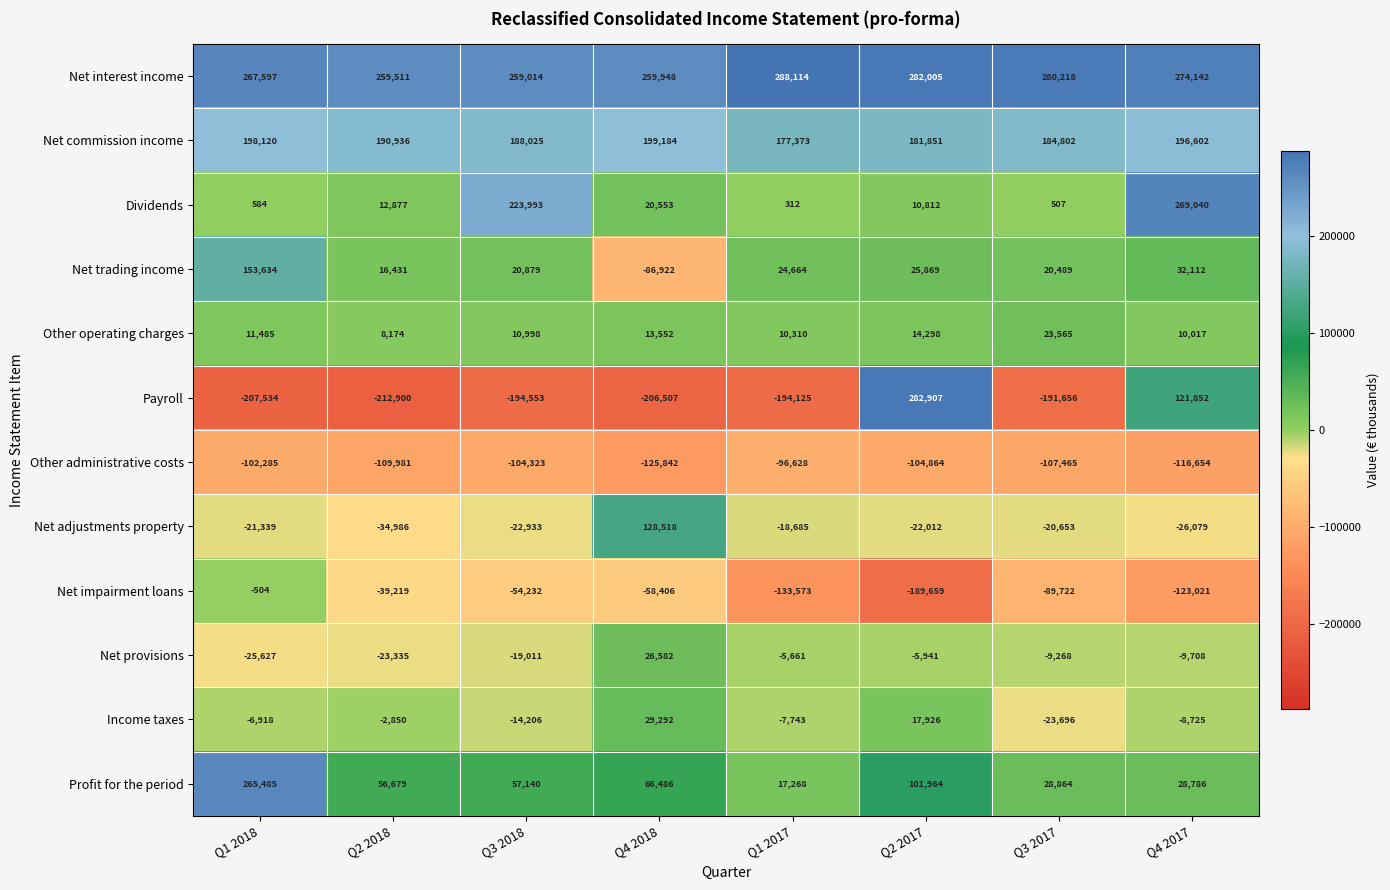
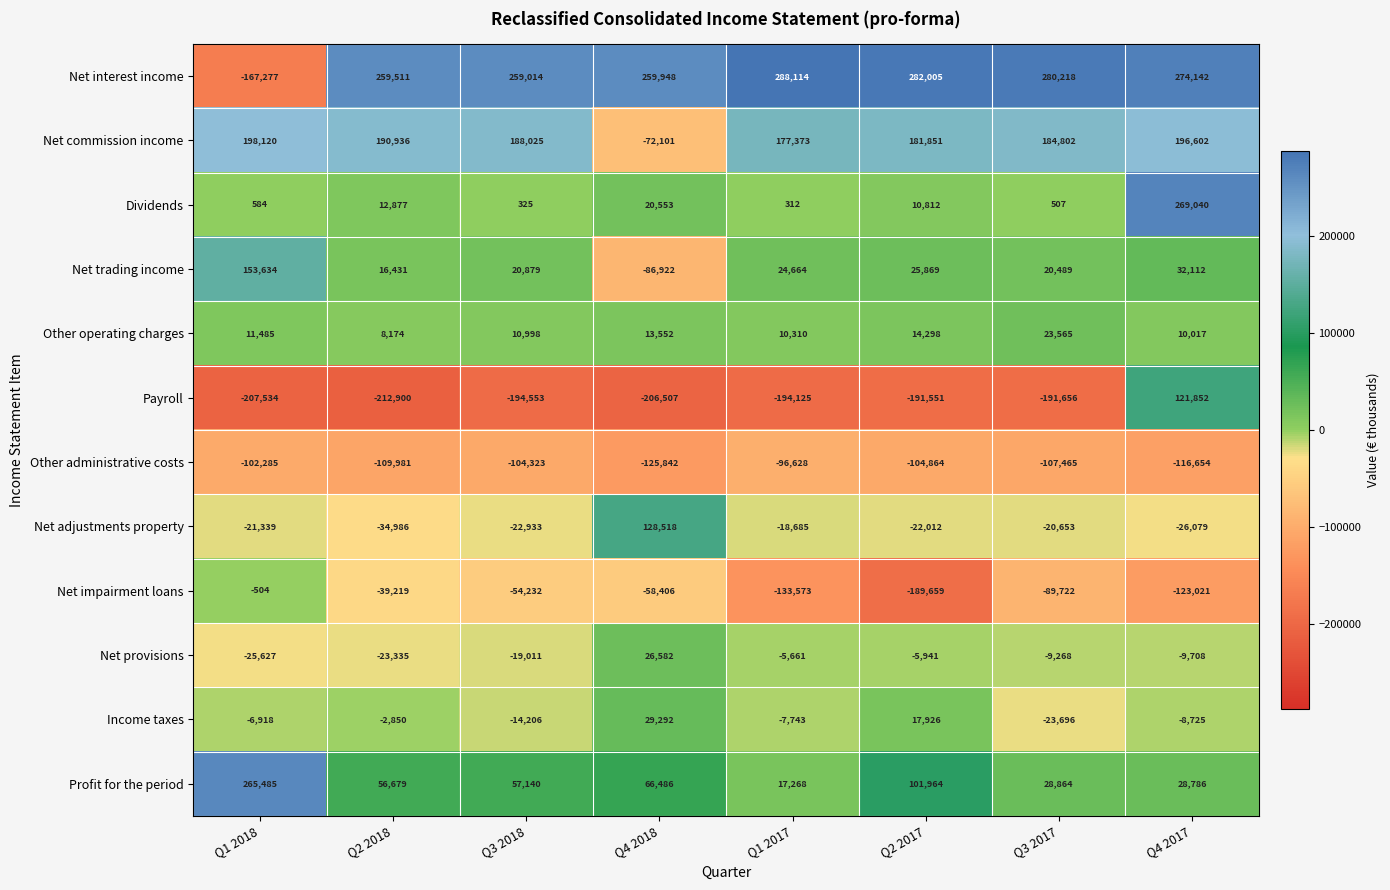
  {
    "Net interest income": {
-     "Q1 2018": "267,597",
+     "Q1 2018": "-167,277",
      "Q2 2018": "259,511",
      "Q3 2018": "259,014",
      "Q4 2018": "259,948",
      "Q1 2017": "288,114",
      "Q2 2017": "282,005",
      "Q3 2017": "280,218",
      "Q4 2017": "274,142"
    },
    "Net commission income": {
      "Q1 2018": "198,120",
      "Q2 2018": "190,936",
      "Q3 2018": "188,025",
-     "Q4 2018": "199,184",
+     "Q4 2018": "-72,101",
      "Q1 2017": "177,373",
      "Q2 2017": "181,851",
      "Q3 2017": "184,802",
      "Q4 2017": "196,602"
    },
    "Dividends": {
      "Q1 2018": "584",
      "Q2 2018": "12,877",
-     "Q3 2018": "223,993",
+     "Q3 2018": "325",
      "Q4 2018": "20,553",
      "Q1 2017": "312",
      "Q2 2017": "10,812",
      "Q3 2017": "507",
      "Q4 2017": "269,040"
    },
    "Net trading income": {
      "Q1 2018": "153,634",
      "Q2 2018": "16,431",
      "Q3 2018": "20,879",
      "Q4 2018": "-86,922",
      "Q1 2017": "24,664",
      "Q2 2017": "25,869",
      "Q3 2017": "20,489",
      "Q4 2017": "32,112"
    },
    "Other operating charges": {
      "Q1 2018": "11,485",
      "Q2 2018": "8,174",
      "Q3 2018": "10,998",
      "Q4 2018": "13,552",
      "Q1 2017": "10,310",
      "Q2 2017": "14,298",
      "Q3 2017": "23,565",
      "Q4 2017": "10,017"
    },
    "Payroll": {
      "Q1 2018": "-207,534",
      "Q2 2018": "-212,900",
      "Q3 2018": "-194,553",
      "Q4 2018": "-206,507",
      "Q1 2017": "-194,125",
-     "Q2 2017": "282,907",
+     "Q2 2017": "-191,551",
      "Q3 2017": "-191,656",
      "Q4 2017": "121,852"
    },
    "Other administrative costs": {
      "Q1 2018": "-102,285",
      "Q2 2018": "-109,981",
      "Q3 2018": "-104,323",
      "Q4 2018": "-125,842",
      "Q1 2017": "-96,628",
      "Q2 2017": "-104,864",
      "Q3 2017": "-107,465",
      "Q4 2017": "-116,654"
    },
    "Net adjustments property": {
      "Q1 2018": "-21,339",
      "Q2 2018": "-34,986",
      "Q3 2018": "-22,933",
      "Q4 2018": "128,518",
      "Q1 2017": "-18,685",
      "Q2 2017": "-22,012",
      "Q3 2017": "-20,653",
      "Q4 2017": "-26,079"
    },
    "Net impairment loans": {
      "Q1 2018": "-504",
      "Q2 2018": "-39,219",
      "Q3 2018": "-54,232",
      "Q4 2018": "-58,406",
      "Q1 2017": "-133,573",
      "Q2 2017": "-189,659",
      "Q3 2017": "-89,722",
      "Q4 2017": "-123,021"
    },
    "Net provisions": {
      "Q1 2018": "-25,627",
      "Q2 2018": "-23,335",
      "Q3 2018": "-19,011",
      "Q4 2018": "26,582",
      "Q1 2017": "-5,661",
      "Q2 2017": "-5,941",
      "Q3 2017": "-9,268",
      "Q4 2017": "-9,708"
    },
    "Income taxes": {
      "Q1 2018": "-6,918",
      "Q2 2018": "-2,850",
      "Q3 2018": "-14,206",
      "Q4 2018": "29,292",
      "Q1 2017": "-7,743",
      "Q2 2017": "17,926",
      "Q3 2017": "-23,696",
      "Q4 2017": "-8,725"
    },
    "Profit for the period": {
      "Q1 2018": "265,485",
      "Q2 2018": "56,679",
      "Q3 2018": "57,140",
      "Q4 2018": "66,486",
      "Q1 2017": "17,268",
      "Q2 2017": "101,964",
      "Q3 2017": "28,864",
      "Q4 2017": "28,786"
    }
  }
